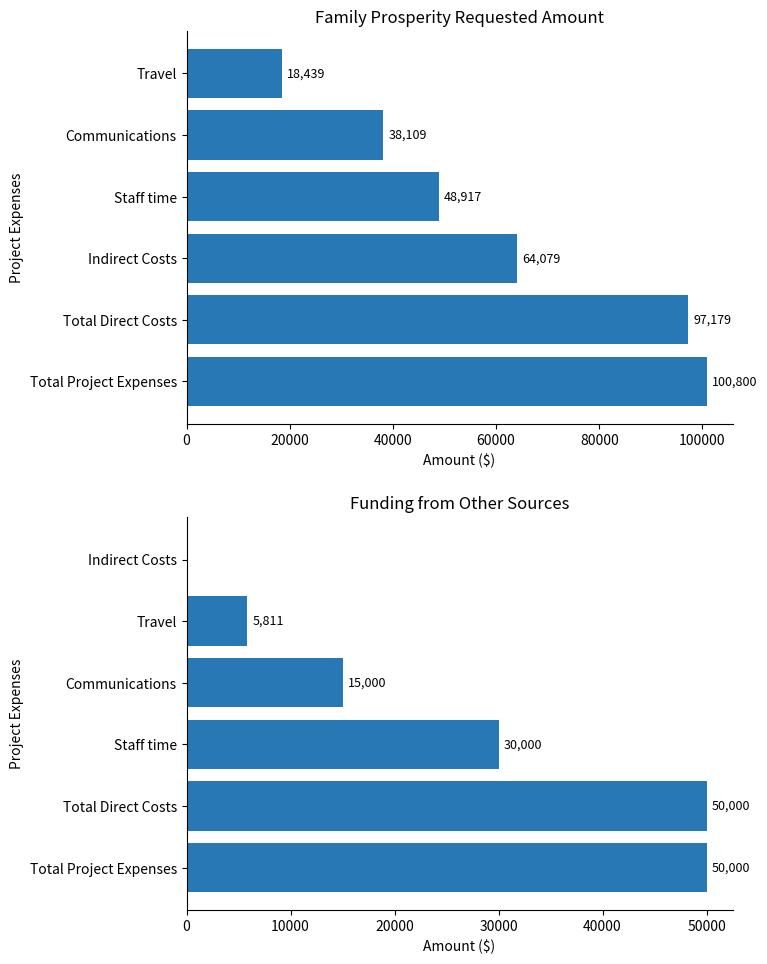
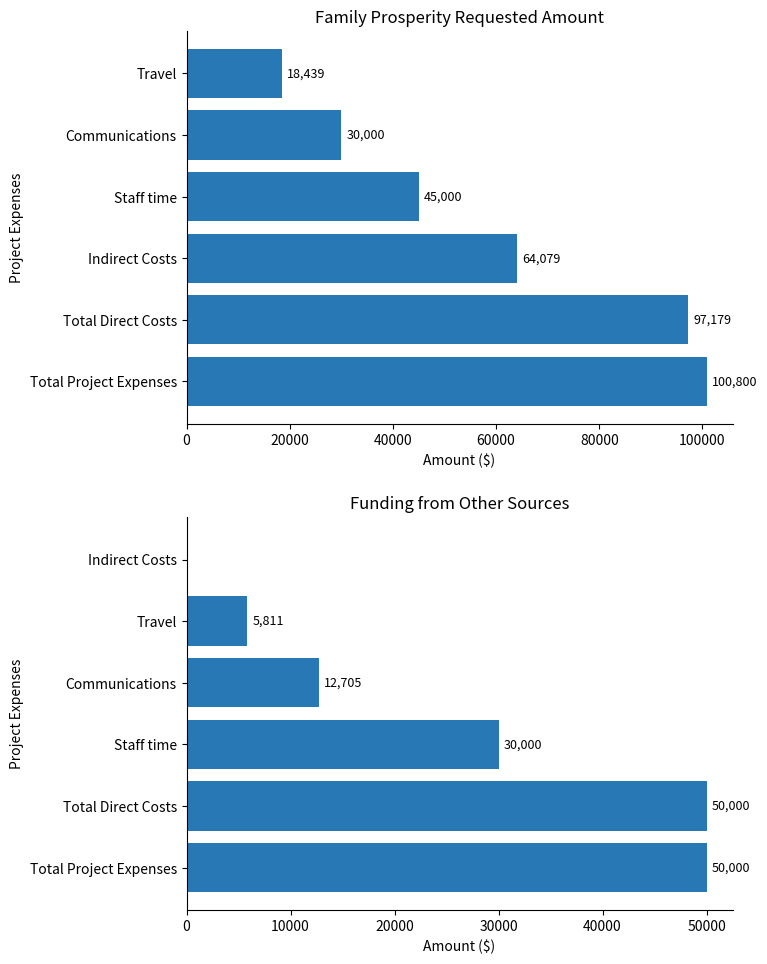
  {
    "Family Prosperity Requested Amount": {
      "Travel": "18,439",
-     "Communications": "38,109",
-     "Staff time": "48,917",
+     "Communications": "30,000",
+     "Staff time": "45,000",
      "Indirect Costs": "64,079",
      "Total Direct Costs": "97,179",
      "Total Project Expenses": "100,800"
    },
    "Funding from Other Sources": {
      "Travel": "5,811",
-     "Communications": "15,000",
+     "Communications": "12,705",
      "Staff time": "30,000",
      "Total Direct Costs": "50,000",
      "Total Project Expenses": "50,000"
    }
  }
